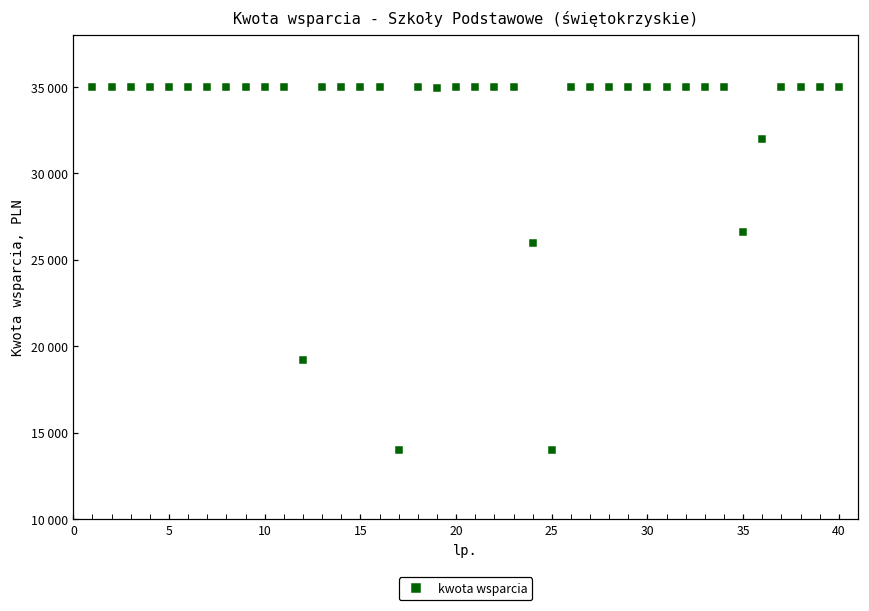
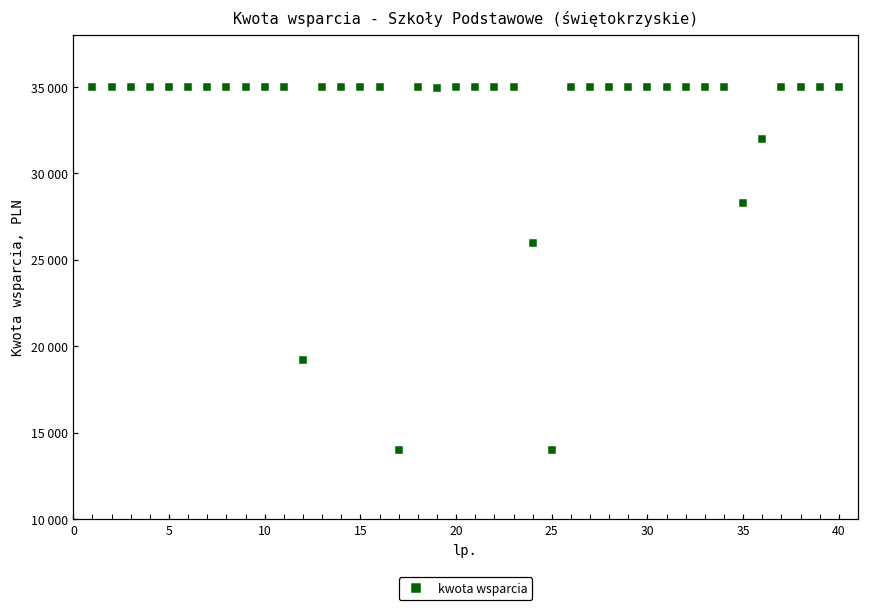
  {
    "5": 35000,
    "10": 35000,
    "15": 35000,
    "20": 35000,
    "25": 14000,
    "30": 35000,
-   "35": 26600,
+   "35": 28300,
    "40": 35000
  }
